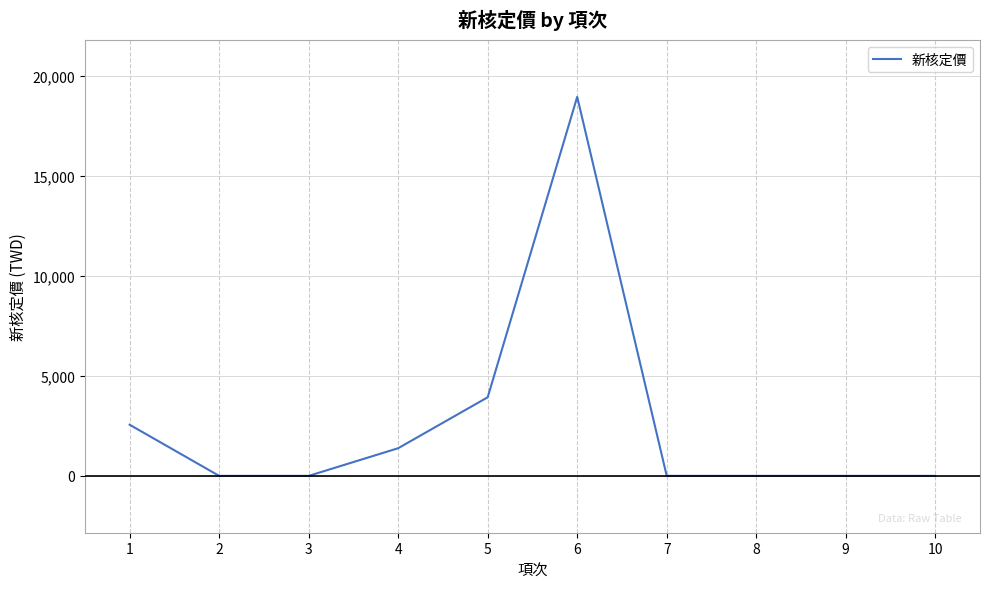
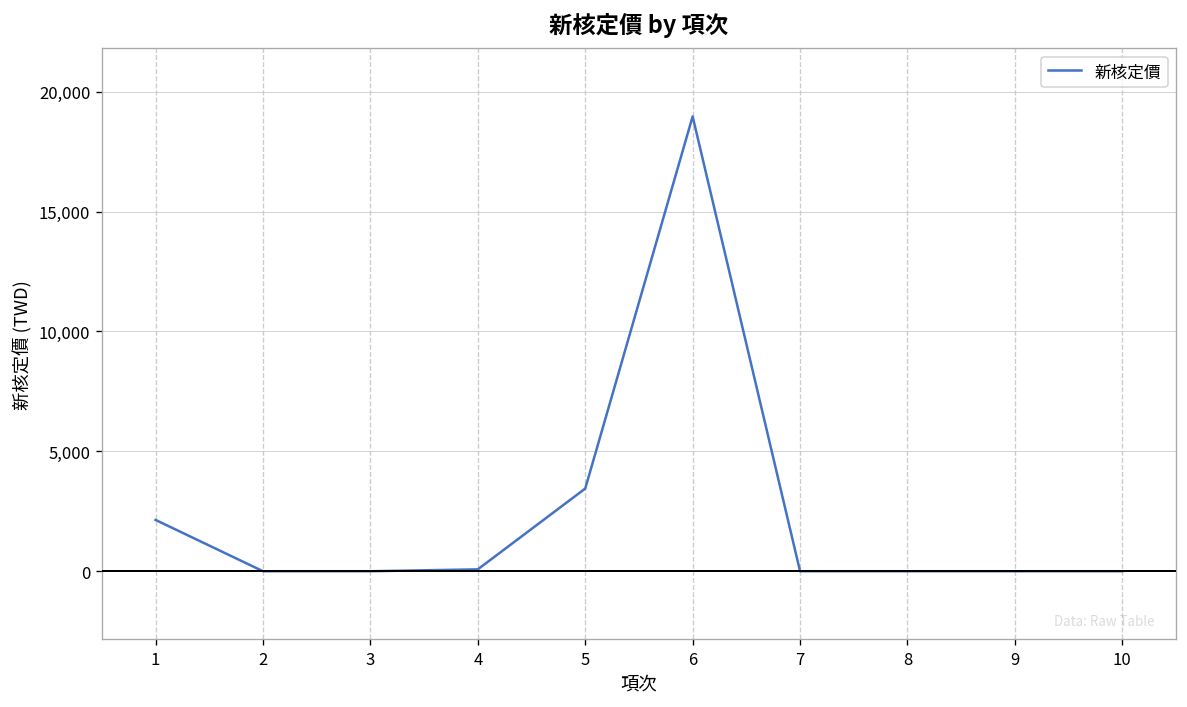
  {
-   "1": "2,600",
+   "1": "2,100",
    "2": "0",
    "3": "0",
-   "4": "1,400",
-   "5": "3,900",
+   "4": "100",
+   "5": "3,400",
    "6": "19,000",
    "7": "0",
    "8": "0",
    "9": "0",
    "10": "0"
  }
